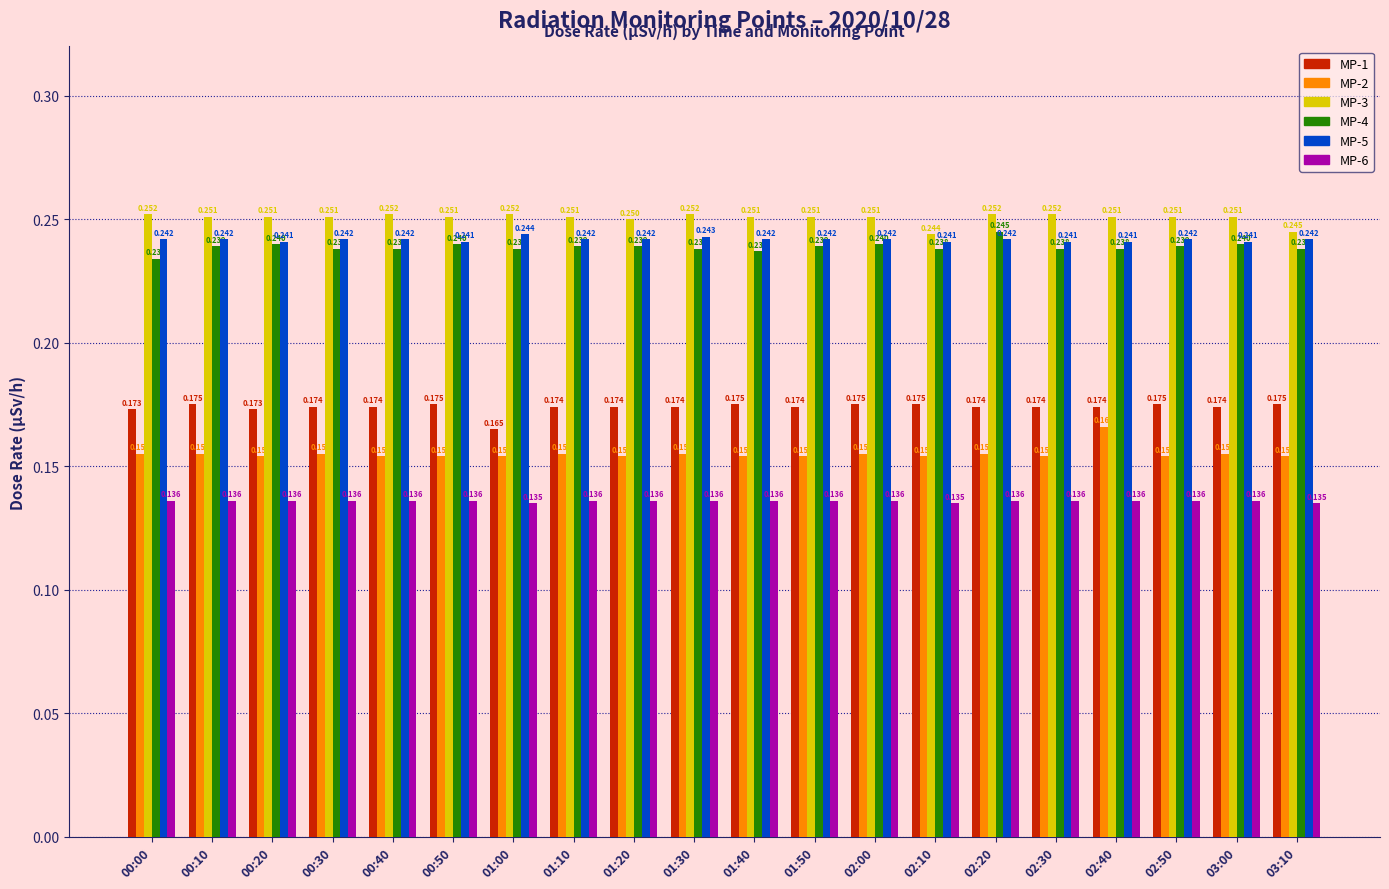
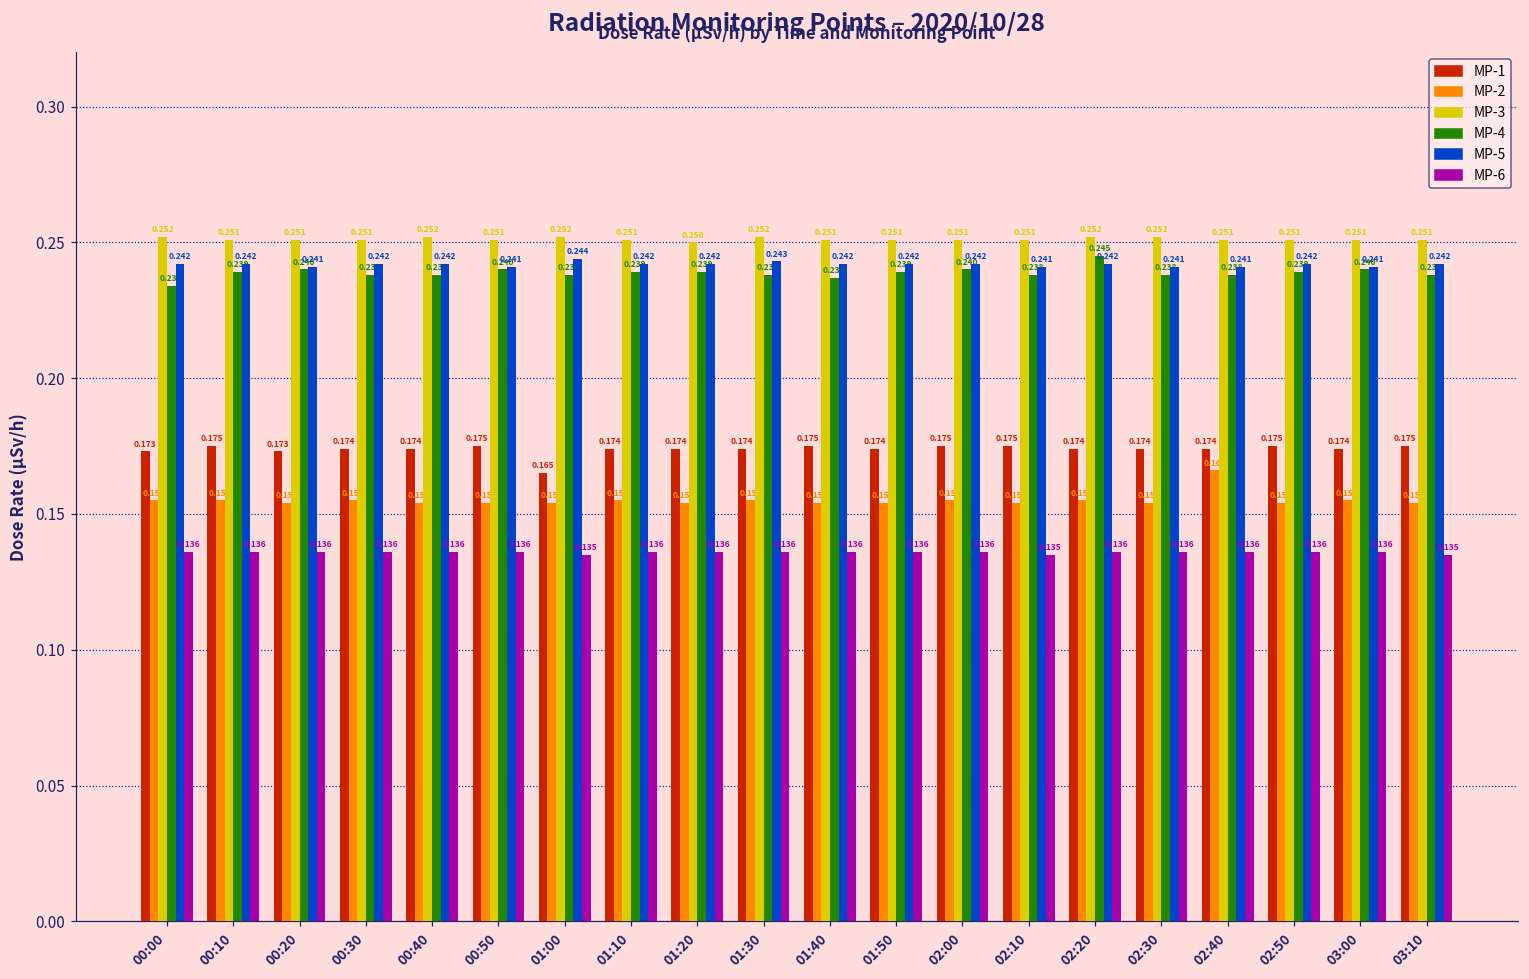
  {
    "MP-1": {
      "00:00": 0.173,
      "00:10": 0.175,
      "00:20": 0.173,
      "00:30": 0.174,
      "00:40": 0.174,
      "00:50": 0.175,
      "01:00": 0.165,
      "01:10": 0.174,
      "01:20": 0.174,
      "01:30": 0.174,
      "01:40": 0.175,
      "01:50": 0.174,
      "02:00": 0.175,
      "02:10": 0.175,
      "02:20": 0.174,
      "02:30": 0.174,
      "02:40": 0.174,
      "02:50": 0.175,
      "03:00": 0.174,
      "03:10": 0.175
    },
    "MP-2": {
      "00:00": 0.155,
      "00:10": 0.155,
      "00:20": 0.154,
      "00:30": 0.155,
      "00:40": 0.154,
      "00:50": 0.154,
      "01:00": 0.154,
      "01:10": 0.155,
      "01:20": 0.154,
      "01:30": 0.155,
      "01:40": 0.154,
      "01:50": 0.154,
      "02:00": 0.155,
      "02:10": 0.154,
      "02:20": 0.155,
      "02:30": 0.154,
      "02:40": 0.166,
      "02:50": 0.154,
      "03:00": 0.155,
      "03:10": 0.154
    },
    "MP-3": {
      "00:00": 0.252,
      "00:10": 0.251,
      "00:20": 0.251,
      "00:30": 0.251,
      "00:40": 0.252,
      "00:50": 0.251,
      "01:00": 0.252,
      "01:10": 0.251,
      "01:20": 0.250,
      "01:30": 0.252,
      "01:40": 0.251,
      "01:50": 0.251,
      "02:00": 0.251,
-     "02:10": 0.244,
+     "02:10": 0.251,
      "02:20": 0.252,
      "02:30": 0.252,
      "02:40": 0.251,
      "02:50": 0.251,
      "03:00": 0.251,
-     "03:10": 0.245
+     "03:10": 0.251
    },
    "MP-4": {
      "00:00": 0.234,
      "00:10": 0.239,
      "00:30": 0.238,
      "00:40": 0.238,
      "01:00": 0.238,
      "01:10": 0.239,
      "01:20": 0.239,
      "01:30": 0.238,
      "01:40": 0.237,
      "01:50": 0.239,
      "02:10": 0.238,
      "02:20": 0.245,
      "02:30": 0.238,
      "02:40": 0.238,
      "02:50": 0.239,
      "03:10": 0.238
    },
    "MP-5": {
      "00:00": 0.242,
      "00:10": 0.242,
      "00:30": 0.242,
      "00:40": 0.242,
      "01:00": 0.244,
      "01:10": 0.242,
      "01:20": 0.242,
      "01:30": 0.243,
      "01:40": 0.242,
      "01:50": 0.242,
      "02:10": 0.241,
      "02:20": 0.242,
      "02:30": 0.241,
      "02:40": 0.241,
      "02:50": 0.242,
      "03:10": 0.242
    },
    "MP-6": {
      "00:00": 0.136,
      "00:10": 0.136,
      "00:20": 0.136,
      "00:30": 0.136,
      "00:40": 0.136,
      "00:50": 0.136,
      "01:00": 0.135,
      "01:10": 0.136,
      "01:20": 0.136,
      "01:30": 0.136,
      "01:40": 0.136,
      "01:50": 0.136,
      "02:00": 0.136,
      "02:10": 0.135,
      "02:20": 0.136,
      "02:30": 0.136,
      "02:40": 0.136,
      "02:50": 0.136,
      "03:00": 0.136,
      "03:10": 0.135
    }
  }
